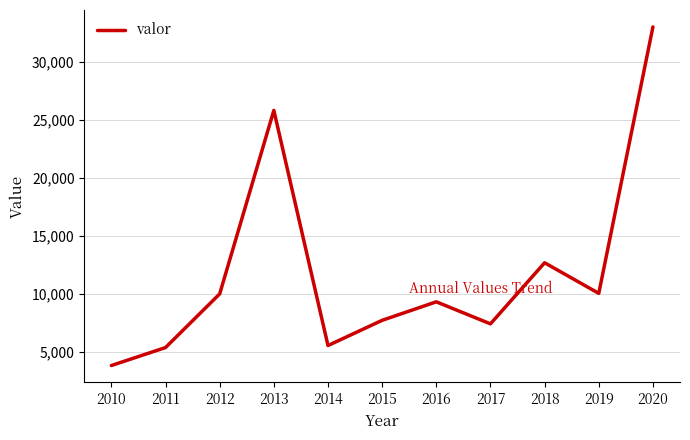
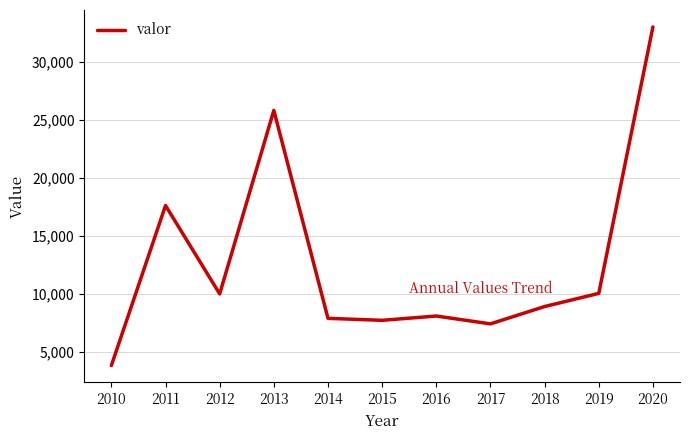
  {
    "2010": "3,800",
-   "2011": "5,400",
+   "2011": "17,600",
    "2012": "10,000",
    "2013": "25,800",
-   "2014": "5,600",
+   "2014": "7,900",
    "2015": "7,700",
-   "2016": "9,300",
+   "2016": "8,100",
    "2017": "7,400",
-   "2018": "12,700",
+   "2018": "8,900",
    "2019": "10,100",
    "2020": "33,000"
  }
